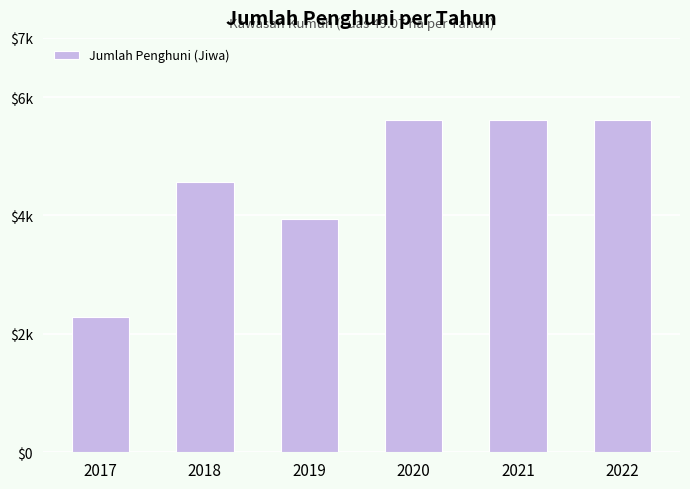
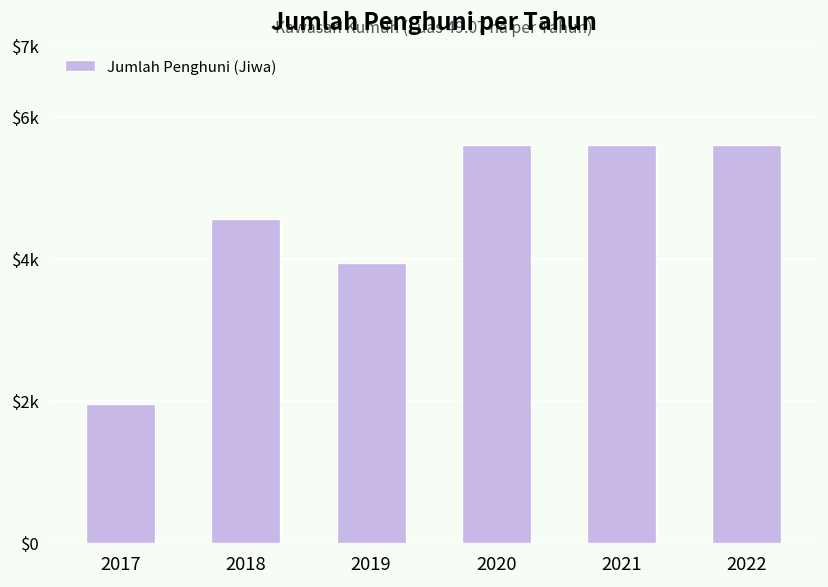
  {
-   "2017": "$2300",
+   "2017": "$2000",
    "2018": "$4600",
    "2019": "$3900",
    "2020": "$5600",
    "2021": "$5600",
    "2022": "$5600"
  }
